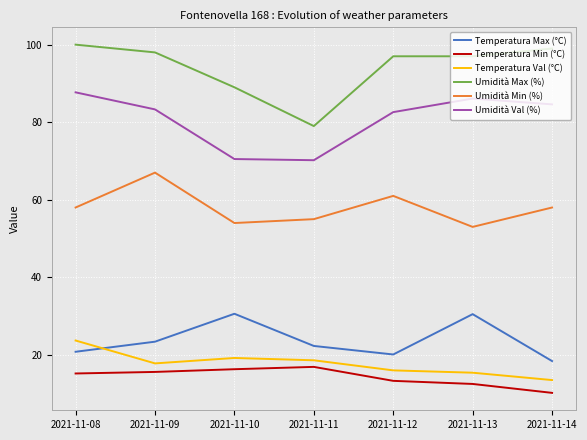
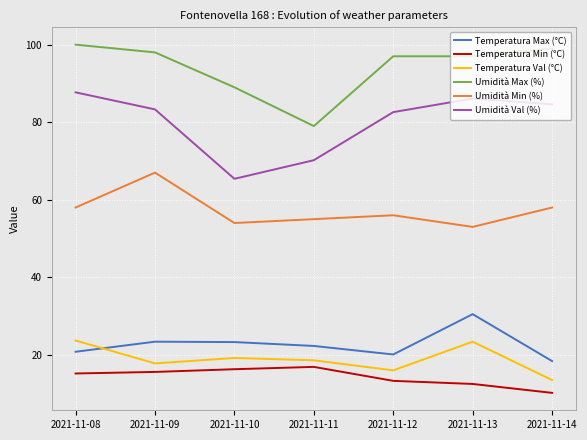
  {
    "Temperatura Max (°C)": {
      "2021-11-08": 21,
      "2021-11-09": 23,
-     "2021-11-10": 31,
+     "2021-11-10": 23,
      "2021-11-11": 22,
      "2021-11-12": 20,
      "2021-11-13": 31,
      "2021-11-14": 18
    },
    "Temperatura Min (°C)": {
      "2021-11-08": 15,
      "2021-11-09": 16,
      "2021-11-10": 16,
      "2021-11-11": 17,
      "2021-11-12": 13,
      "2021-11-13": 13,
      "2021-11-14": 10
    },
    "Temperatura Val (°C)": {
      "2021-11-08": 24,
      "2021-11-09": 18,
      "2021-11-10": 19,
      "2021-11-11": 19,
      "2021-11-12": 16,
-     "2021-11-13": 15,
+     "2021-11-13": 23,
      "2021-11-14": 14
    },
    "Umidità Max (%)": {
      "2021-11-08": 100,
      "2021-11-09": 98,
      "2021-11-10": 89,
      "2021-11-11": 79,
      "2021-11-12": 97
    },
    "Umidità Min (%)": {
      "2021-11-08": 58,
      "2021-11-09": 67,
      "2021-11-10": 54,
      "2021-11-11": 55,
-     "2021-11-12": 61,
+     "2021-11-12": 56,
      "2021-11-13": 53,
      "2021-11-14": 58
    },
    "Umidità Val (%)": {
      "2021-11-08": 88,
      "2021-11-09": 83,
-     "2021-11-10": 71,
+     "2021-11-10": 65,
      "2021-11-11": 70,
      "2021-11-12": 83
    }
  }
